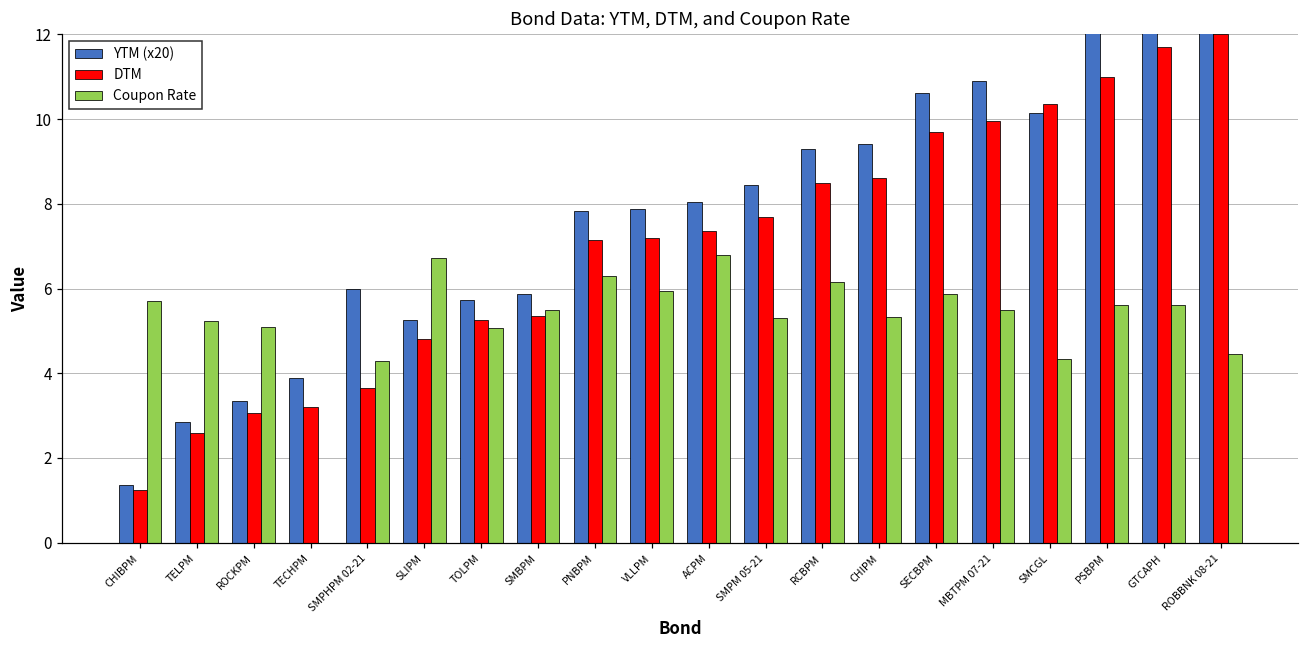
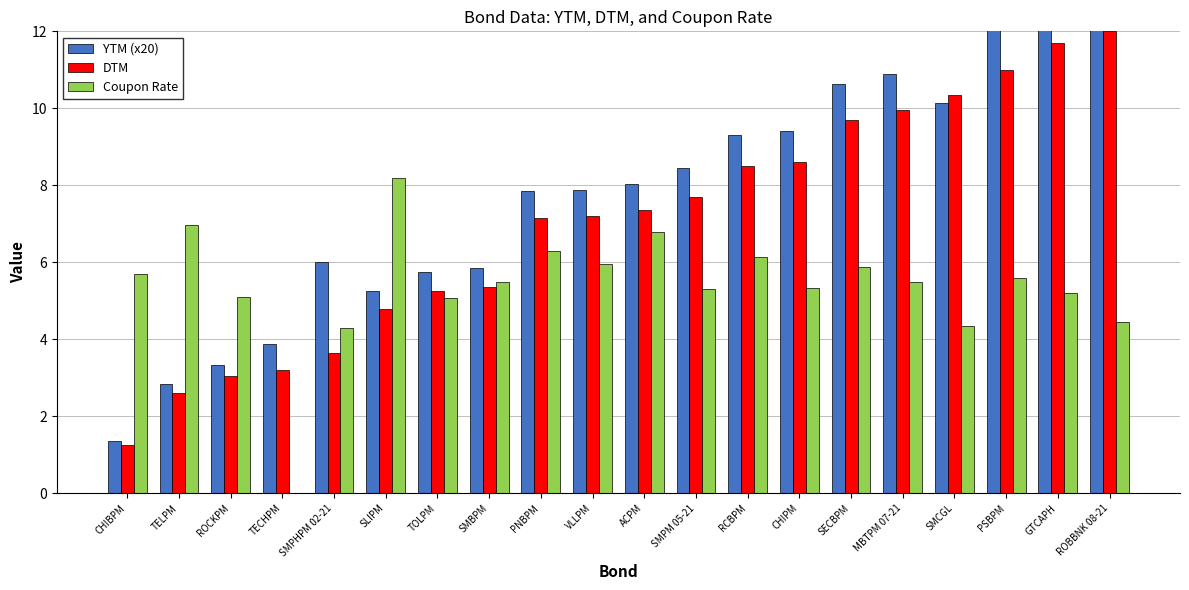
  {
    "YTM (x20)": {
      "CHIBPM": 1.4,
      "TELPM": 2.8,
      "ROCKPM": 3.3,
      "TECHPM": 3.9,
      "SMPHPM 02-21": 6.0,
      "SLIPM": 5.3,
      "TOLPM": 5.7,
      "SMBPM": 5.9,
      "PNBPM": 7.8,
      "VLLPM": 7.9,
      "ACPM": 8.0,
      "SMPM 05-21": 8.4,
      "RCBPM": 9.3,
      "CHIPM": 9.4,
      "SECBPM": 10.6,
      "MBTPM 07-21": 10.9,
      "SMCGL": 10.1,
      "PSBPM": 12.0
    },
    "DTM": {
      "CHIBPM": 1.3,
      "TELPM": 2.6,
      "ROCKPM": 3.1,
      "TECHPM": 3.2,
      "SMPHPM 02-21": 3.7,
      "SLIPM": 4.8,
      "TOLPM": 5.3,
      "SMBPM": 5.4,
      "PNBPM": 7.2,
      "VLLPM": 7.2,
      "ACPM": 7.4,
      "SMPM 05-21": 7.7,
      "RCBPM": 8.5,
      "CHIPM": 8.6,
      "SECBPM": 9.7,
      "MBTPM 07-21": 10.0,
      "SMCGL": 10.4,
      "PSBPM": 11.0,
      "GTCAPH": 11.7,
      "ROBBNK 08-21": 12.0
    },
    "Coupon Rate": {
      "CHIBPM": 5.7,
-     "TELPM": 5.2,
+     "TELPM": 7.0,
      "ROCKPM": 5.1,
      "TECHPM": 0.0,
      "SMPHPM 02-21": 4.3,
-     "SLIPM": 6.7,
+     "SLIPM": 8.2,
      "TOLPM": 5.1,
      "SMBPM": 5.5,
      "PNBPM": 6.3,
      "VLLPM": 5.9,
      "ACPM": 6.8,
      "SMPM 05-21": 5.3,
      "RCBPM": 6.2,
      "CHIPM": 5.3,
      "SECBPM": 5.9,
      "MBTPM 07-21": 5.5,
      "SMCGL": 4.3,
      "PSBPM": 5.6,
-     "GTCAPH": 5.6,
+     "GTCAPH": 5.2,
      "ROBBNK 08-21": 4.4
    }
  }
